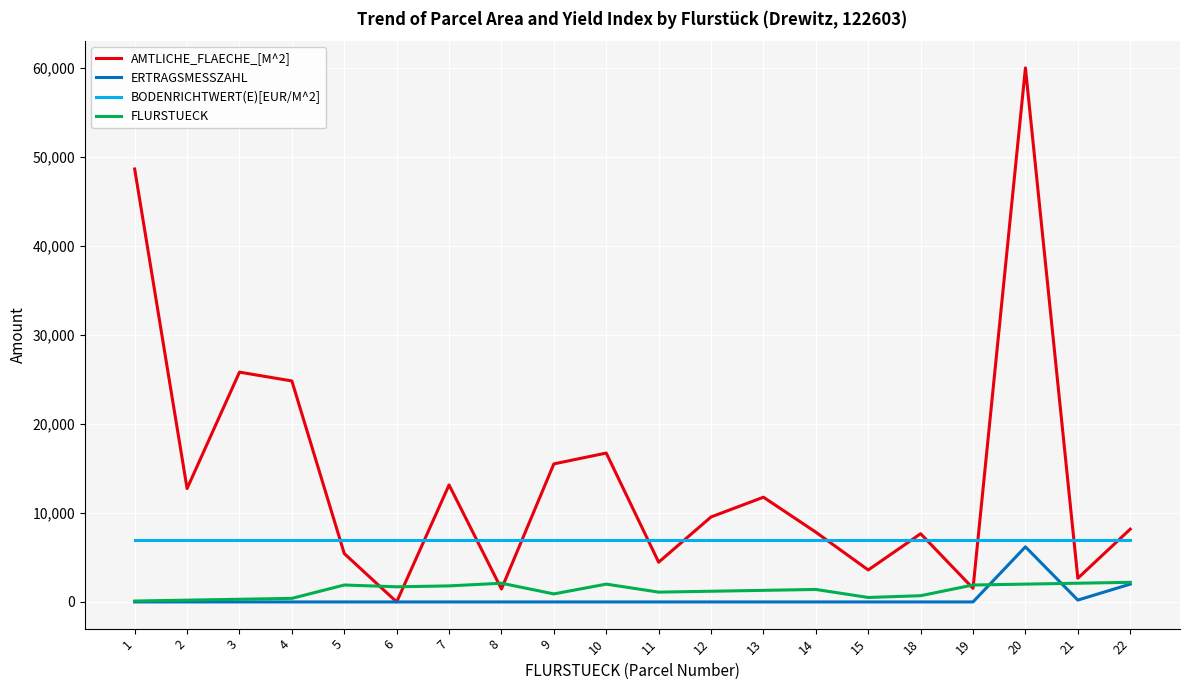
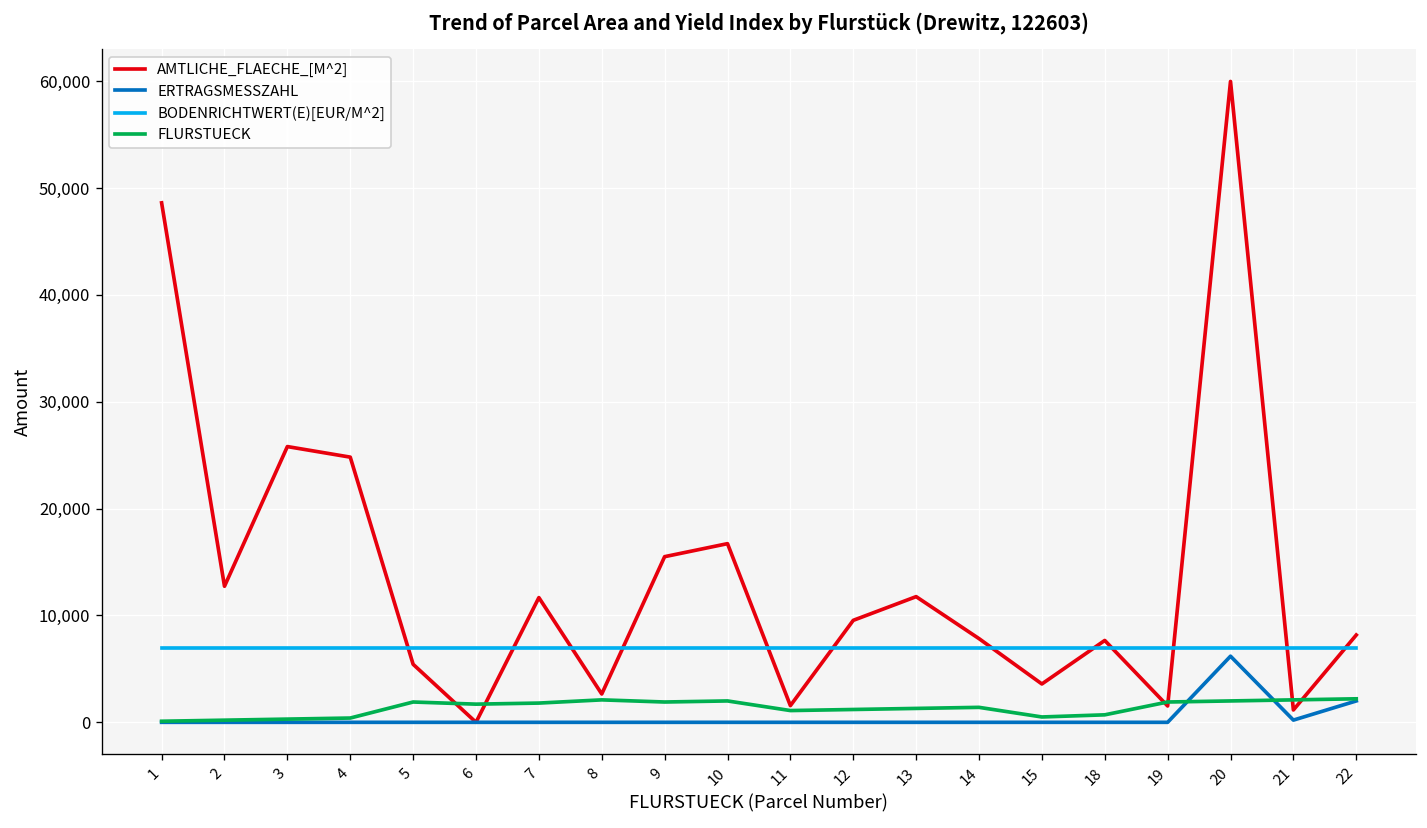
  {
    "AMTLICHE_FLAECHE_[M^2]": {
      "1": "49,000",
      "2": "13,000",
      "3": "26,000",
      "4": "25,000",
      "5": "5,000",
-     "7": "13,000",
-     "8": "1,000",
+     "7": "12,000",
+     "8": "3,000",
      "9": "15,000",
      "10": "17,000",
-     "11": "4,000",
+     "11": "2,000",
      "12": "10,000",
      "13": "12,000",
      "14": "8,000",
      "15": "4,000",
      "18": "8,000",
      "19": "2,000",
      "20": "60,000",
-     "21": "3,000",
+     "21": "1,000",
      "22": "8,000"
    },
    "ERTRAGSMESSZAHL": {
      "3": "0",
      "4": "0",
      "5": "0",
      "7": "0",
      "8": "0",
      "9": "0",
      "10": "0",
      "11": "0",
      "12": "0",
      "13": "0",
      "14": "0",
      "15": "0",
      "18": "0",
      "19": "0",
      "20": "6,000",
      "21": "0"
    },
    "BODENRICHTWERT(E)[EUR/M^2]": {
      "1": "7,000",
      "2": "7,000",
      "3": "7,000",
      "4": "7,000",
      "5": "7,000",
      "6": "7,000",
      "7": "7,000",
      "8": "7,000",
      "9": "7,000",
      "10": "7,000",
      "11": "7,000",
      "12": "7,000",
      "13": "7,000",
      "14": "7,000",
      "15": "7,000",
      "18": "7,000",
      "19": "7,000",
      "20": "7,000",
      "21": "7,000",
      "22": "7,000"
    },
    "FLURSTUECK": {
      "3": "0",
      "4": "0",
      "5": "2,000",
      "6": "2,000",
      "7": "2,000",
      "8": "2,000",
-     "9": "1,000",
+     "9": "2,000",
      "10": "2,000",
      "11": "1,000",
      "12": "1,000",
      "13": "1,000",
      "14": "1,000",
      "15": "1,000",
      "18": "1,000",
      "19": "2,000",
      "20": "2,000",
      "21": "2,000"
    }
  }
